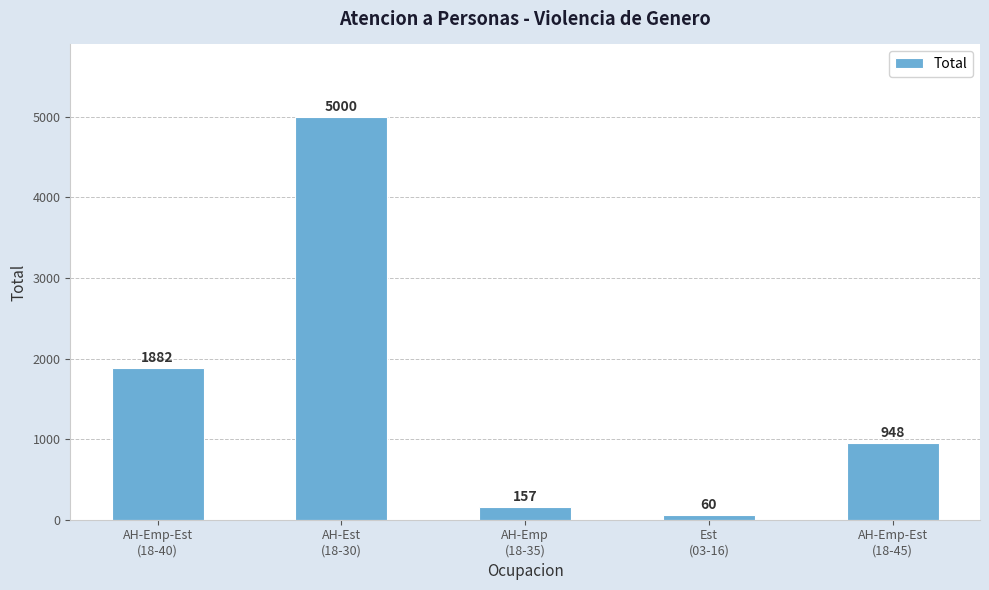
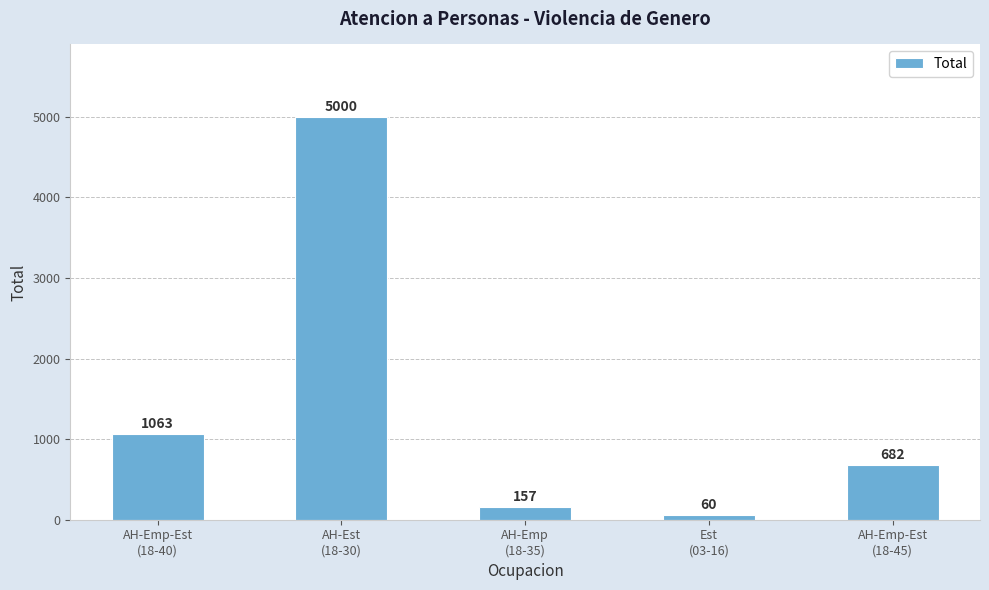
  {
-   "AH-Emp-Est (18-40)": 1882,
+   "AH-Emp-Est (18-40)": 1063,
    "AH-Est (18-30)": 5000,
    "AH-Emp (18-35)": 157,
    "Est (03-16)": 60,
-   "AH-Emp-Est (18-45)": 948
+   "AH-Emp-Est (18-45)": 682
  }
